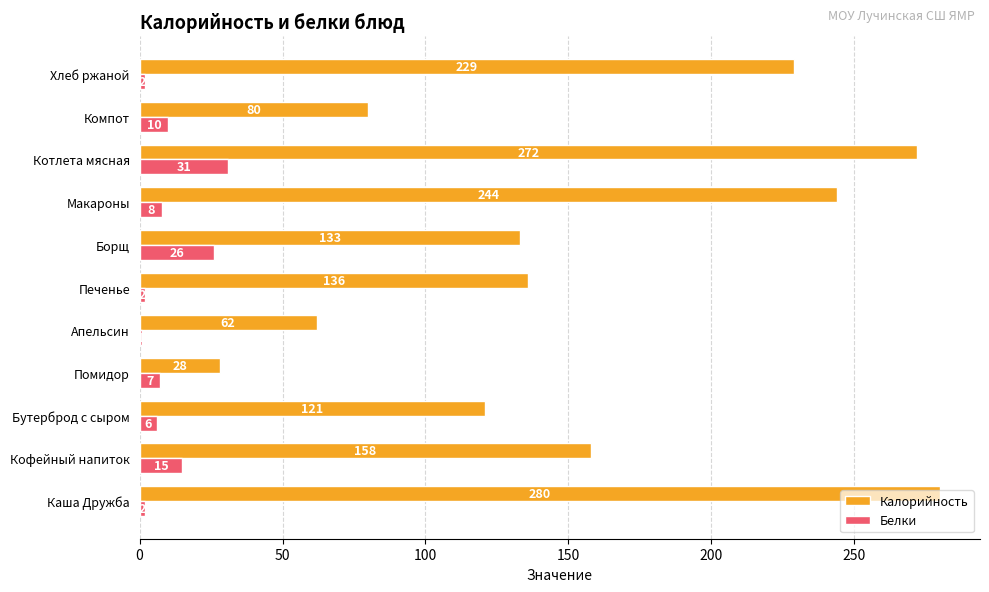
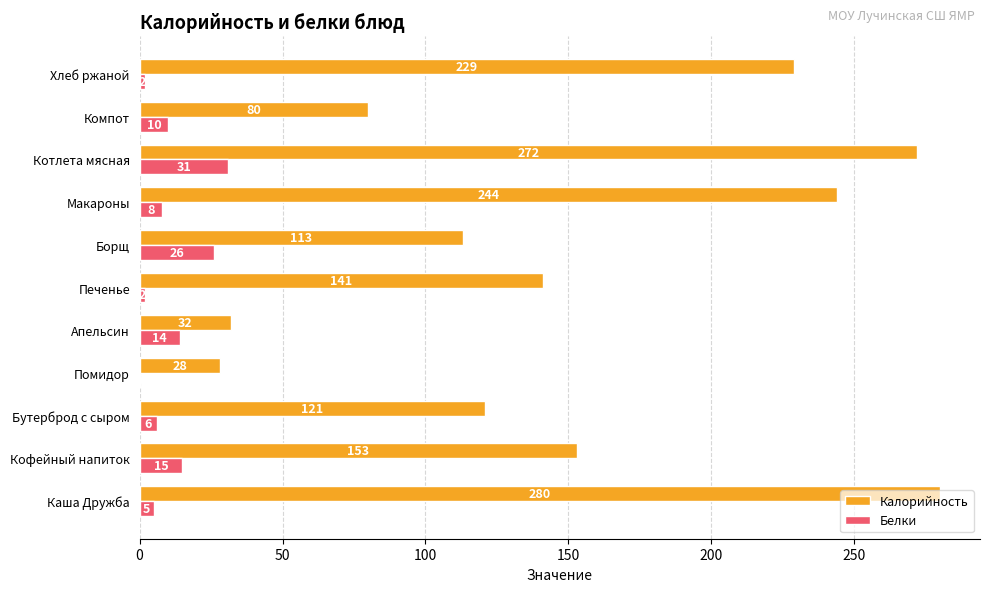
  {
    "Калорийность": {
      "Хлеб ржаной": 229,
      "Компот": 80,
      "Котлета мясная": 272,
      "Макароны": 244,
-     "Борщ": 133,
-     "Печенье": 136,
-     "Апельсин": 62,
+     "Борщ": 113,
+     "Печенье": 141,
+     "Апельсин": 32,
      "Помидор": 28,
      "Бутерброд с сыром": 121,
-     "Кофейный напиток": 158
+     "Кофейный напиток": 153
    },
    "Белки": {
      "Хлеб ржаной": 2,
      "Печенье": 2,
-     "Апельсин": 1,
-     "Помидор": 7,
-     "Каша Дружба": 2
+     "Апельсин": 14,
+     "Помидор": 0,
+     "Каша Дружба": 5
    }
  }
